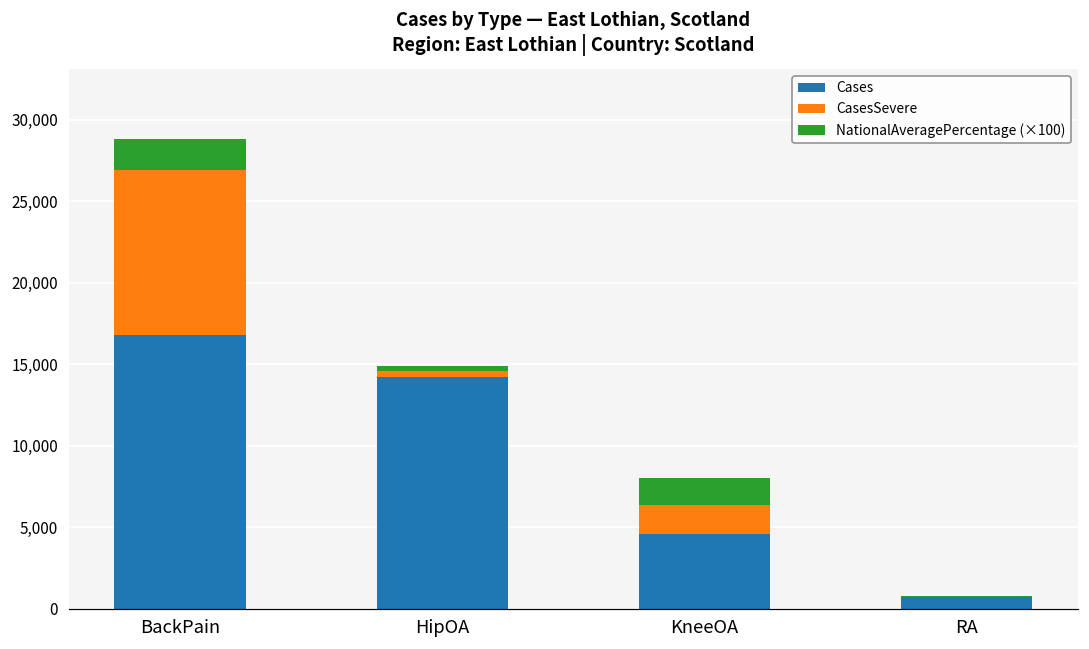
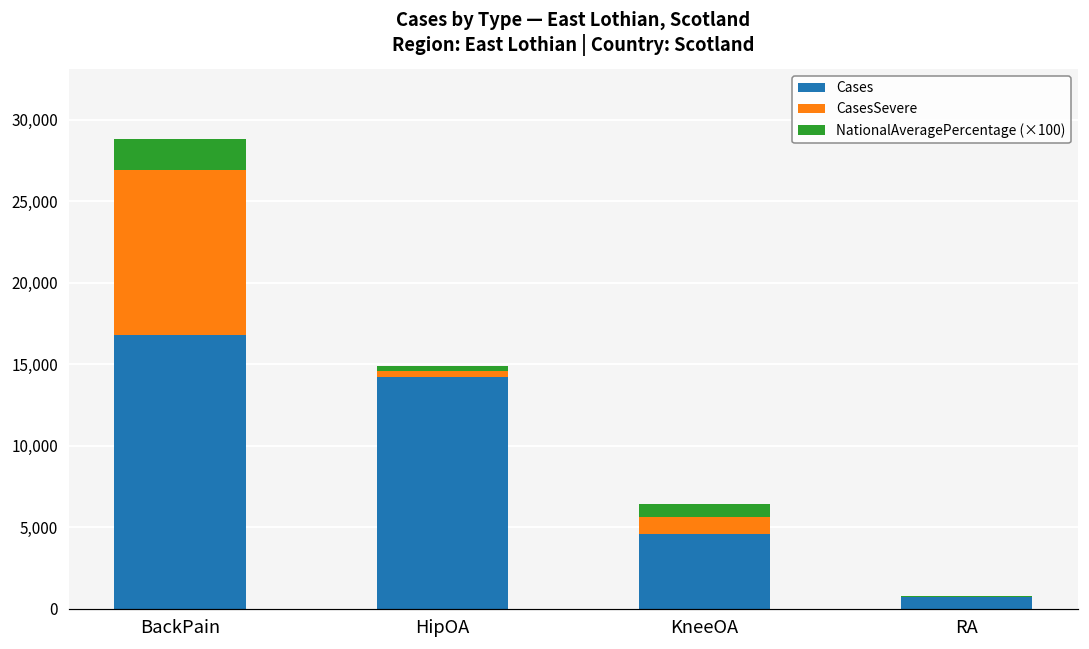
  {
    "Cases": {
      "BackPain": "16,800",
      "HipOA": "14,200",
      "KneeOA": "4,600",
      "RA": "700"
    },
    "CasesSevere": {
      "BackPain": "10,100",
      "HipOA": "300",
-     "KneeOA": "1,800",
+     "KneeOA": "1,000",
      "RA": "0"
    },
    "NationalAveragePercentage (×100)": {
      "BackPain": "1,900",
      "HipOA": "400",
-     "KneeOA": "1,700"
+     "KneeOA": "800"
    }
  }
